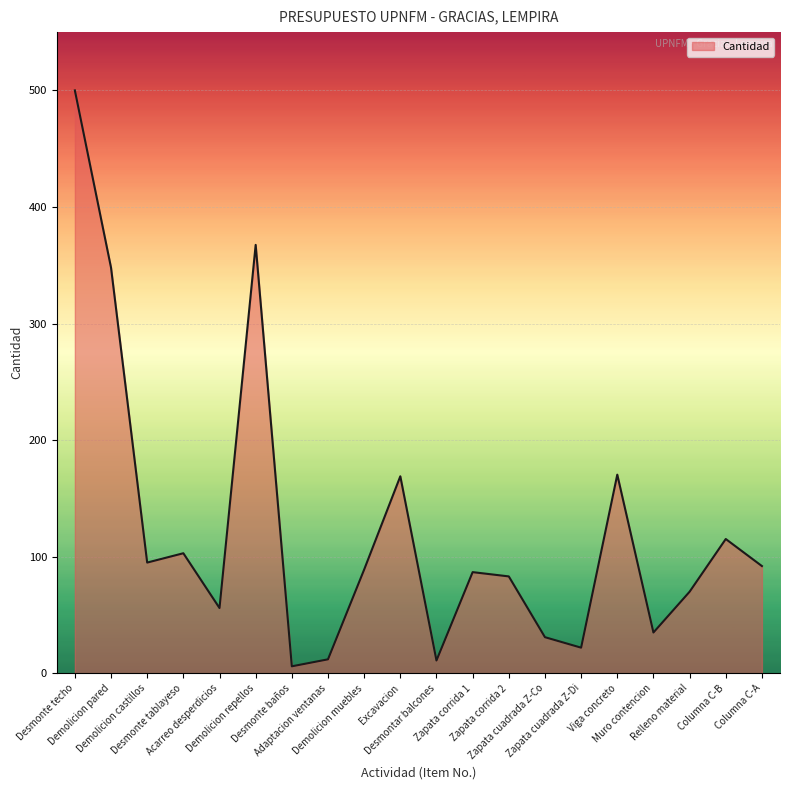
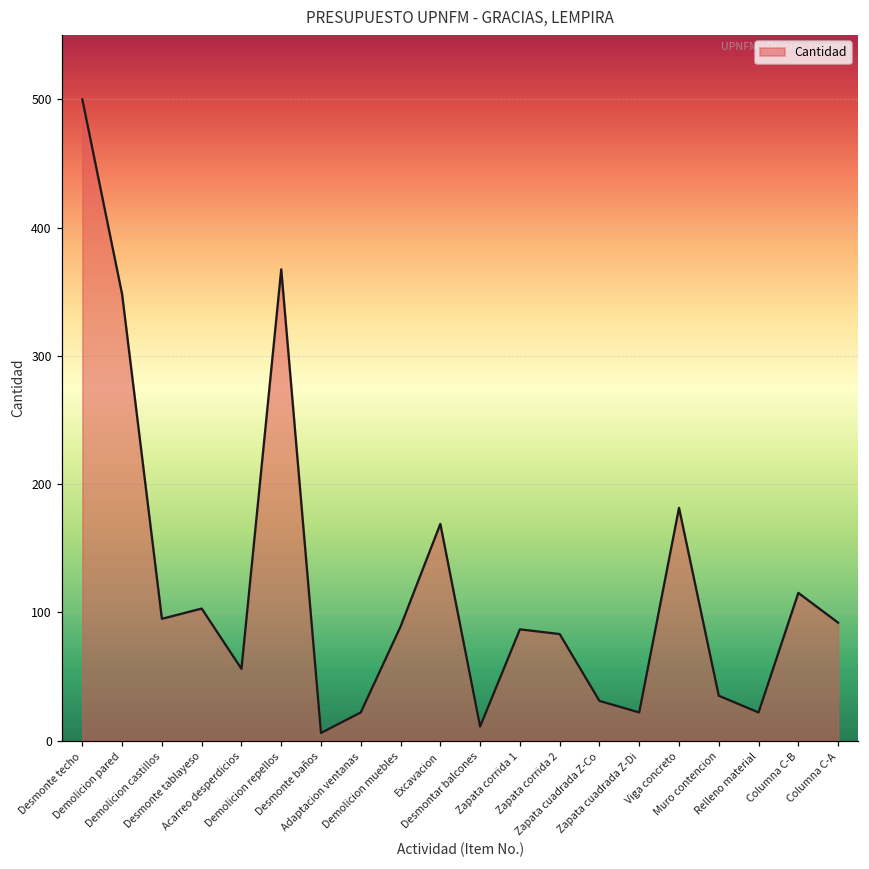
  {
    "Desmonte techo": 500,
    "Demolicion pared": 348,
    "Demolicion castillos": 95,
    "Desmonte tablayeso": 103,
    "Acarreo desperdicios": 56,
    "Demolicion repellos": 368,
    "Desmonte baños": 6,
-   "Adaptacion ventanas": 12,
+   "Adaptacion ventanas": 22,
    "Demolicion muebles": 89,
    "Excavacion": 169,
    "Desmontar balcones": 11,
    "Zapata corrida 1": 87,
    "Zapata corrida 2": 83,
    "Zapata cuadrada Z-Co": 31,
    "Zapata cuadrada Z-Di": 22,
-   "Viga concreto": 170,
+   "Viga concreto": 182,
    "Muro contencion": 35,
-   "Relleno material": 70,
+   "Relleno material": 22,
    "Columna C-B": 115,
    "Columna C-A": 92
  }
